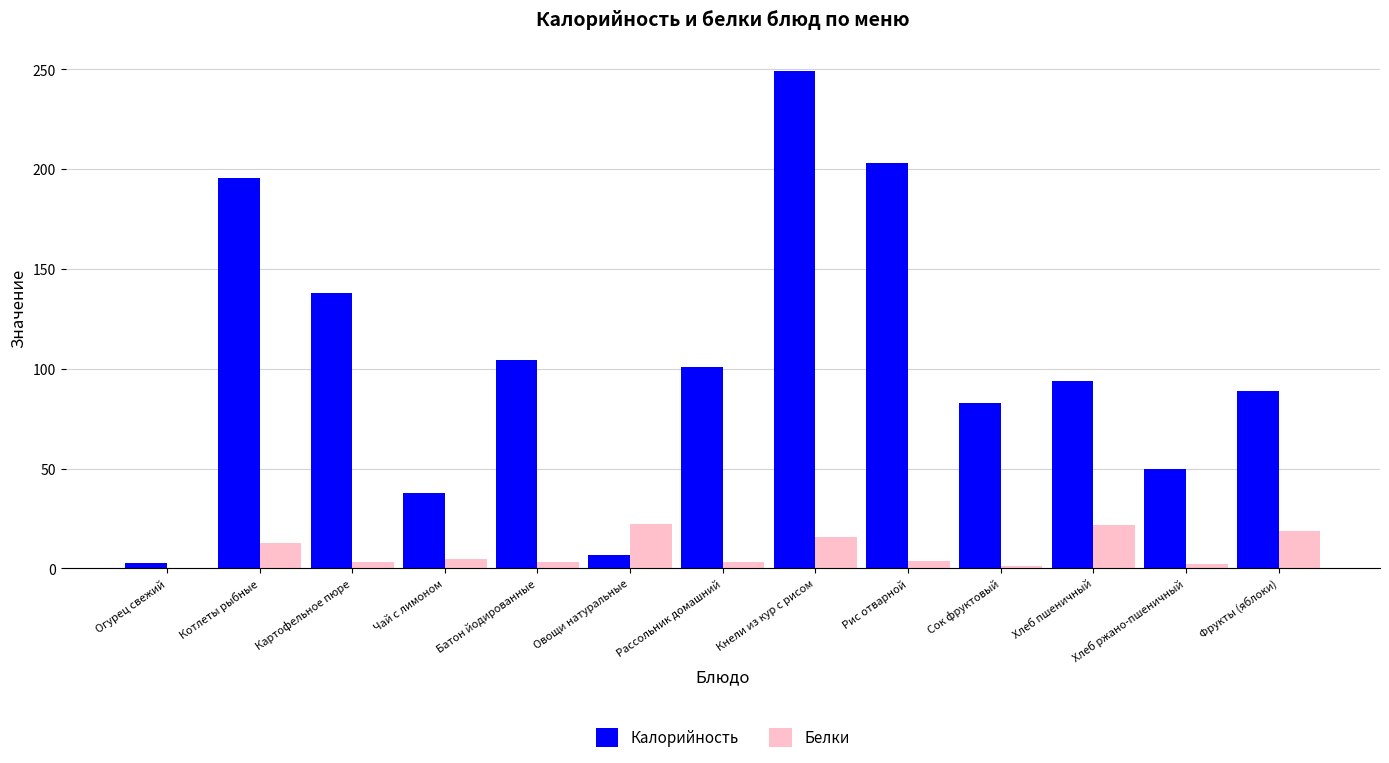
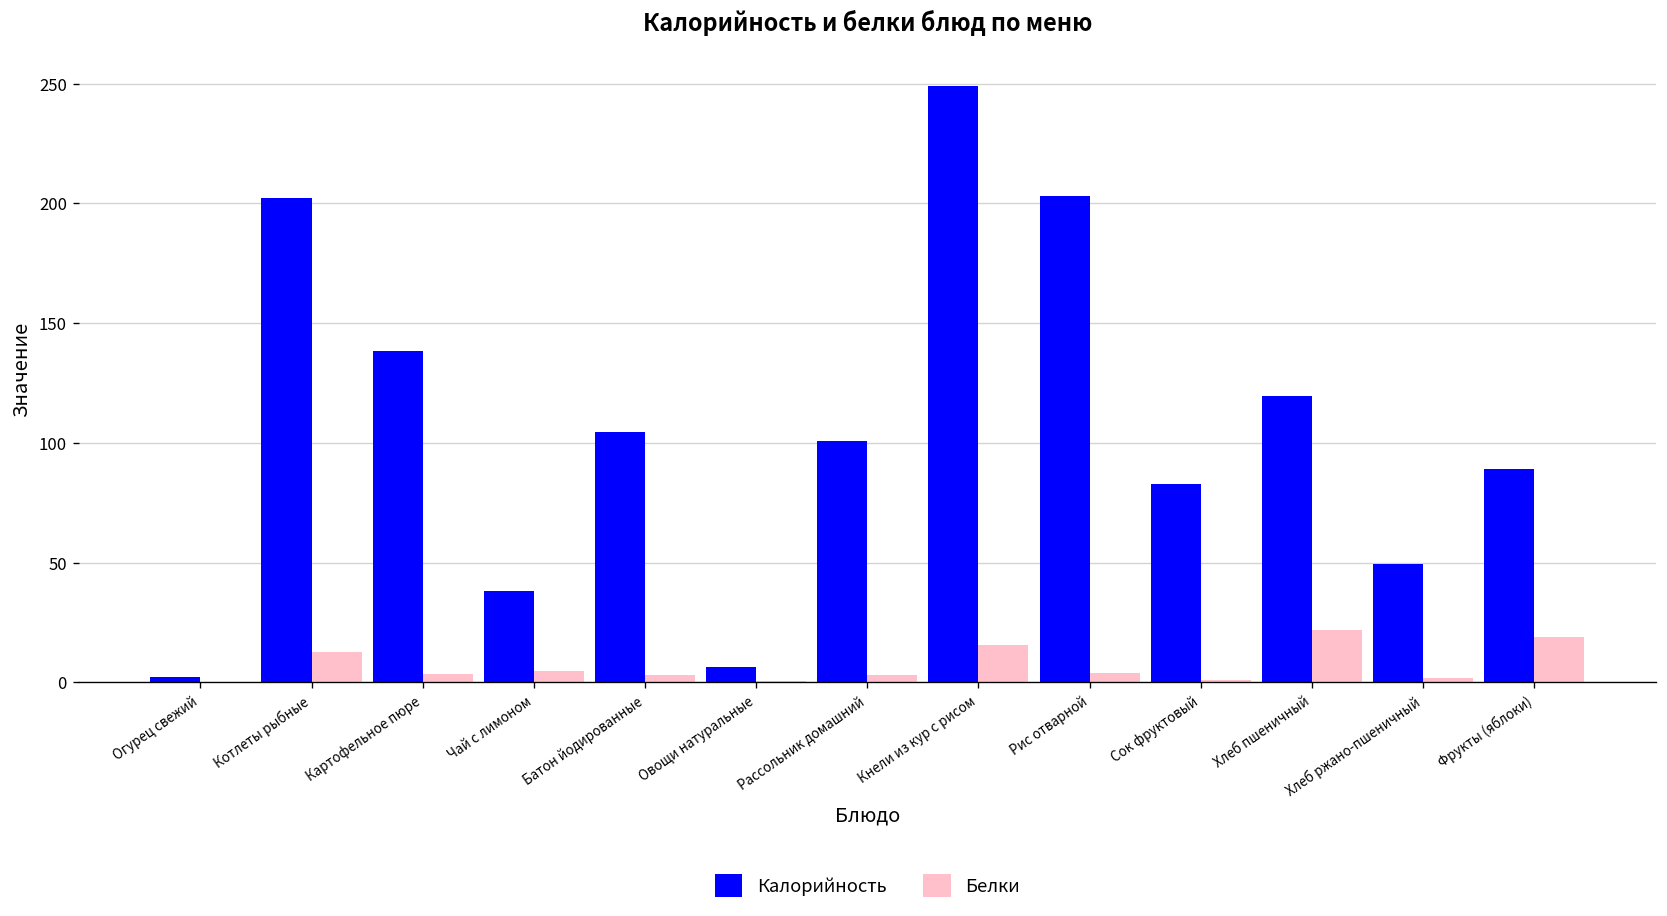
  {
    "Калорийность": {
      "Огурец свежий": 2,
-     "Котлеты рыбные": 196,
+     "Котлеты рыбные": 202,
      "Картофельное пюре": 138,
      "Чай с лимоном": 38,
      "Батон йодированные": 104,
      "Овощи натуральные": 7,
      "Рассольник домашний": 101,
      "Кнели из кур с рисом": 249,
      "Рис отварной": 203,
      "Сок фруктовый": 83,
-     "Хлеб пшеничный": 94,
+     "Хлеб пшеничный": 120,
      "Хлеб ржано-пшеничный": 50,
      "Фрукты (яблоки)": 89
    },
    "Белки": {
      "Котлеты рыбные": 13,
      "Картофельное пюре": 3,
      "Чай с лимоном": 5,
      "Батон йодированные": 3,
-     "Овощи натуральные": 22,
+     "Овощи натуральные": 0,
      "Рассольник домашний": 3,
      "Кнели из кур с рисом": 16,
      "Рис отварной": 4,
      "Хлеб пшеничный": 22,
      "Хлеб ржано-пшеничный": 2,
      "Фрукты (яблоки)": 19
    }
  }
